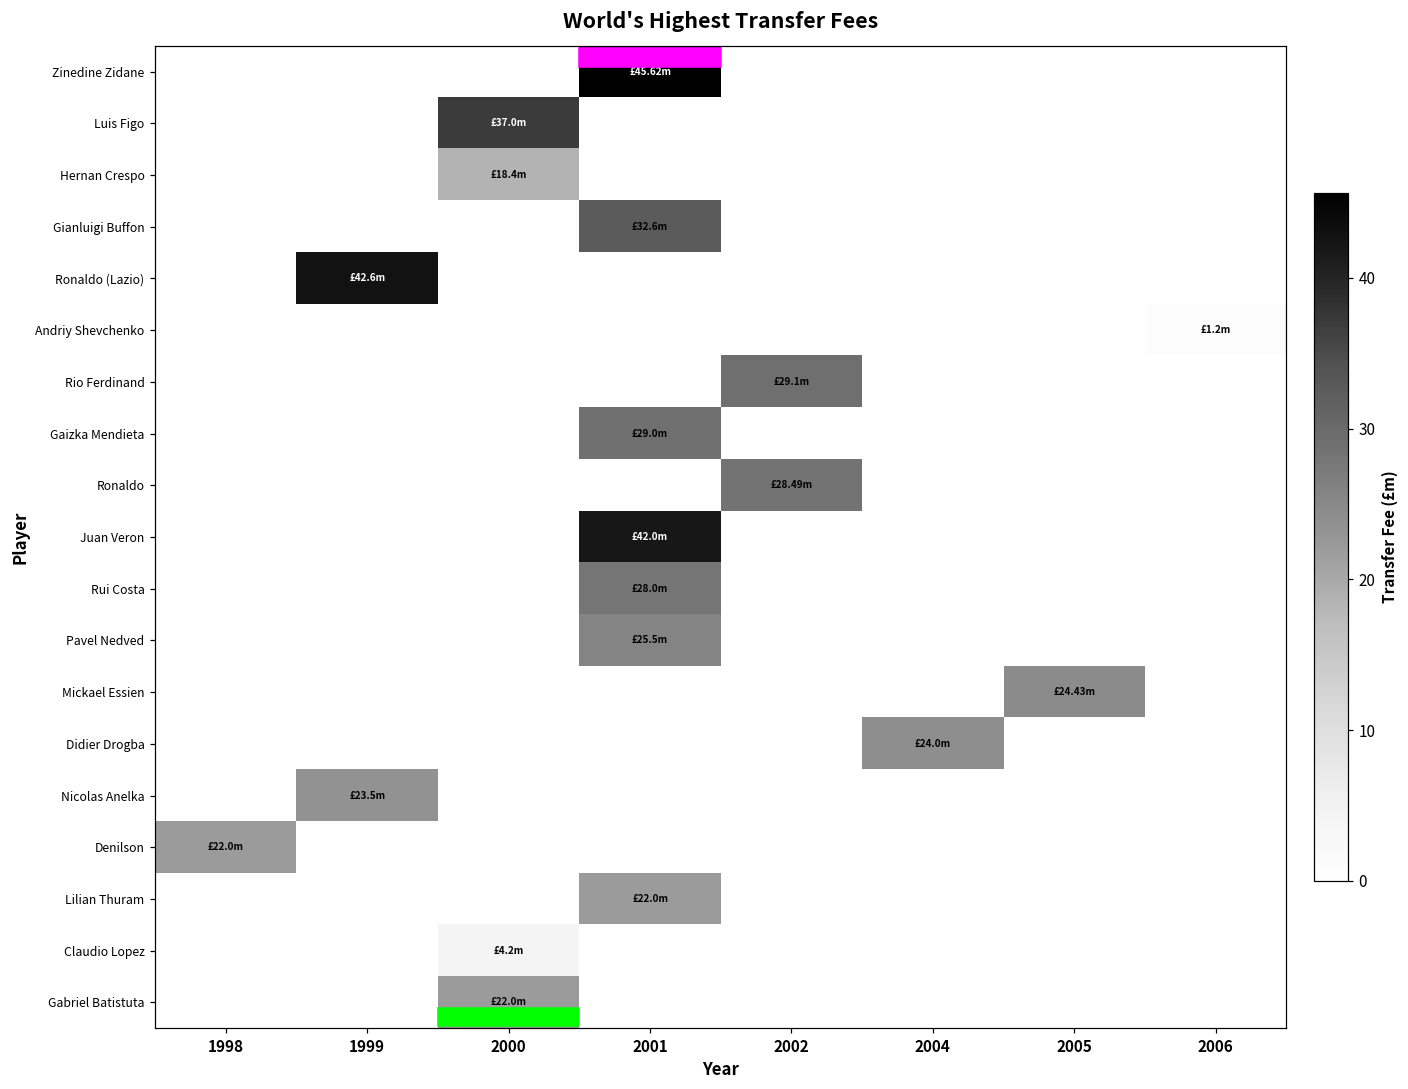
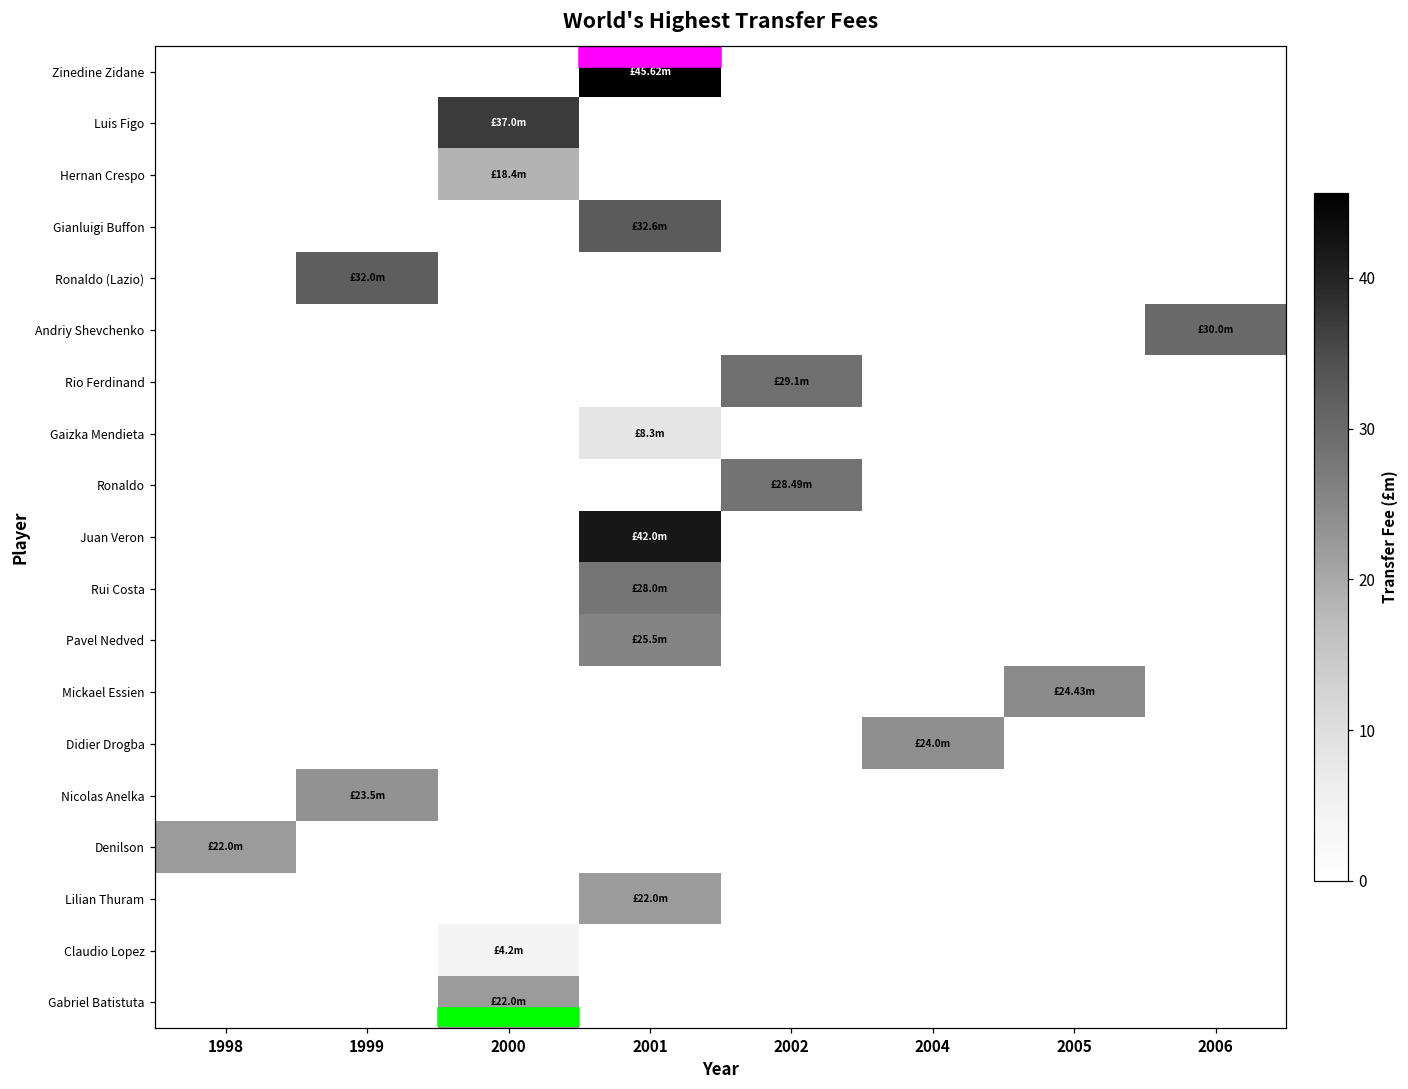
  {
    "Zinedine Zidane": {
      "2001": "£45.62m"
    },
    "Luis Figo": {
      "2000": "£37.0m"
    },
    "Hernan Crespo": {
      "2000": "£18.4m"
    },
    "Gianluigi Buffon": {
      "2001": "£32.6m"
    },
    "Ronaldo (Lazio)": {
-     "1999": "£42.6m"
+     "1999": "£32.0m"
    },
    "Andriy Shevchenko": {
-     "2006": "£1.2m"
+     "2006": "£30.0m"
    },
    "Rio Ferdinand": {
      "2002": "£29.1m"
    },
    "Gaizka Mendieta": {
-     "2001": "£29.0m"
+     "2001": "£8.3m"
    },
    "Ronaldo": {
      "2002": "£28.49m"
    },
    "Juan Veron": {
      "2001": "£42.0m"
    },
    "Rui Costa": {
      "2001": "£28.0m"
    },
    "Pavel Nedved": {
      "2001": "£25.5m"
    },
    "Mickael Essien": {
      "2005": "£24.43m"
    },
    "Didier Drogba": {
      "2004": "£24.0m"
    },
    "Nicolas Anelka": {
      "1999": "£23.5m"
    },
    "Denilson": {
      "1998": "£22.0m"
    },
    "Lilian Thuram": {
      "2001": "£22.0m"
    },
    "Claudio Lopez": {
      "2000": "£4.2m"
    },
    "Gabriel Batistuta": {
      "2000": "£22.0m"
    }
  }
